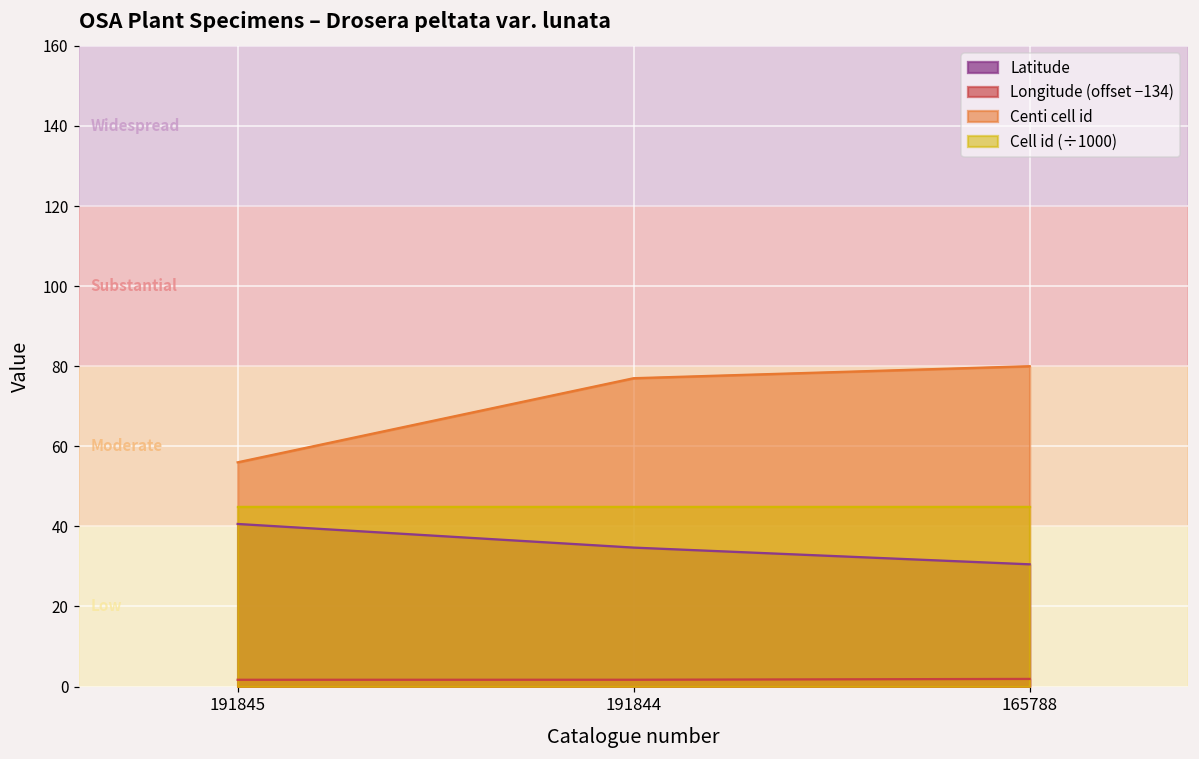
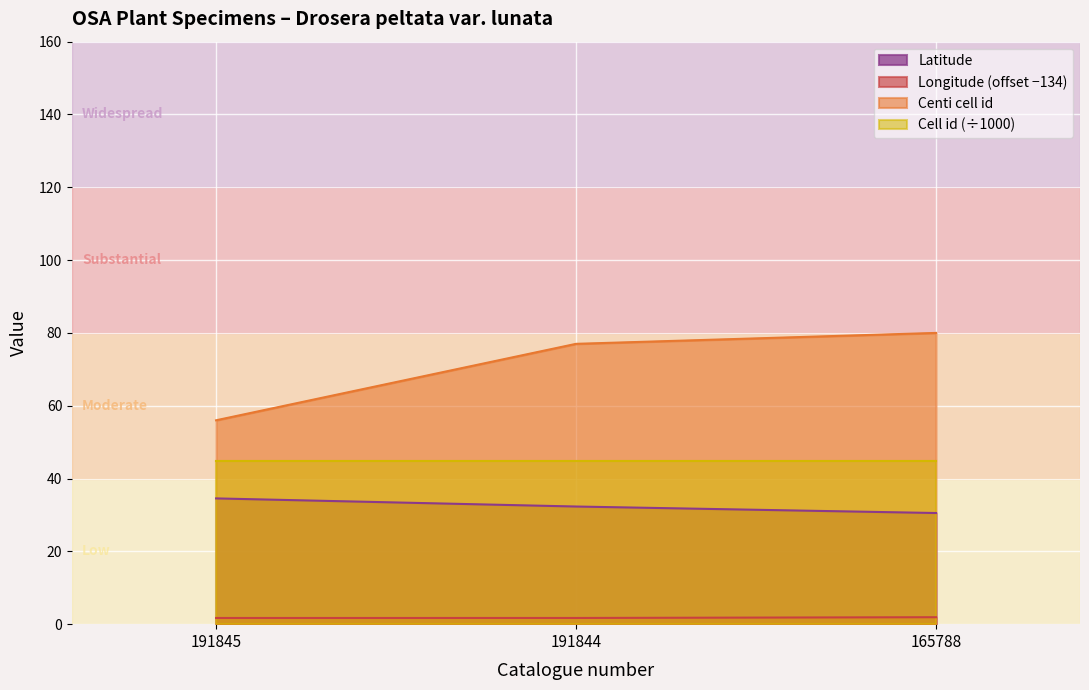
  {
    "Latitude": {
-     "191845": 41,
-     "191844": 35,
+     "191845": 35,
+     "191844": 32,
      "165788": 31
    },
    "Centi cell id": {
      "191845": 56,
      "191844": 77,
      "165788": 80
    },
    "Cell id (÷1000)": {
      "191845": 45,
      "191844": 45,
      "165788": 45
    }
  }
